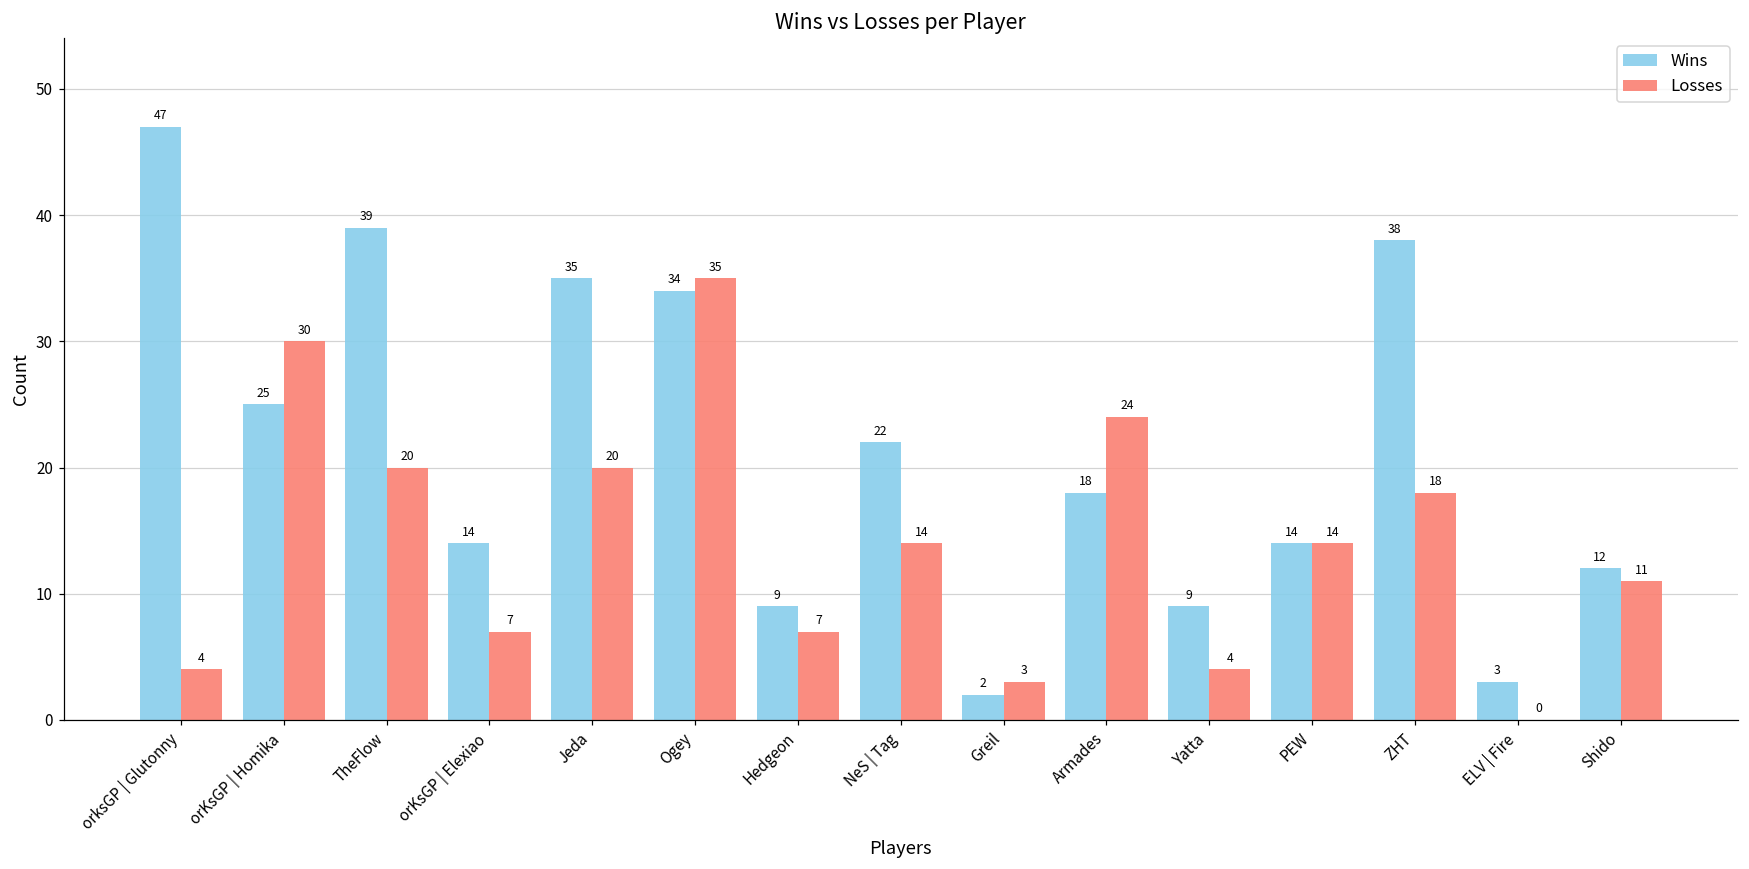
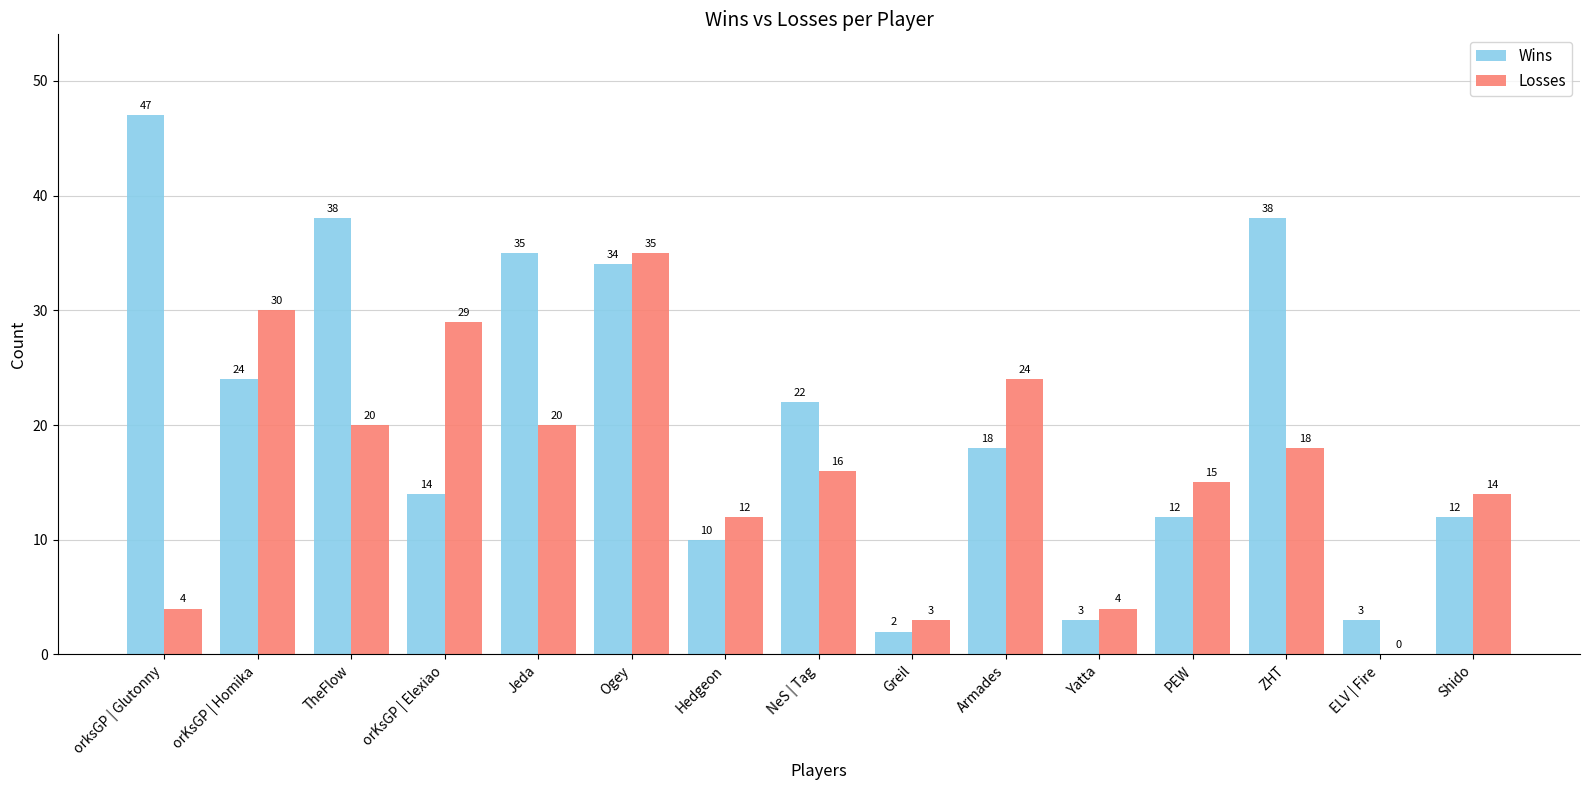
  {
    "Wins": {
      "orksGP | Glutonny": 47,
-     "orKsGP | Homika": 25,
-     "TheFlow": 39,
+     "orKsGP | Homika": 24,
+     "TheFlow": 38,
      "orKsGP | Elexiao": 14,
      "Jeda": 35,
      "Ogey": 34,
-     "Hedgeon": 9,
+     "Hedgeon": 10,
      "NeS | Tag": 22,
      "Greil": 2,
      "Armades": 18,
-     "Yatta": 9,
-     "PEW": 14,
+     "Yatta": 3,
+     "PEW": 12,
      "ZHT": 38,
      "ELV | Fire": 3,
      "Shido": 12
    },
    "Losses": {
      "orksGP | Glutonny": 4,
      "orKsGP | Homika": 30,
      "TheFlow": 20,
-     "orKsGP | Elexiao": 7,
+     "orKsGP | Elexiao": 29,
      "Jeda": 20,
      "Ogey": 35,
-     "Hedgeon": 7,
-     "NeS | Tag": 14,
+     "Hedgeon": 12,
+     "NeS | Tag": 16,
      "Greil": 3,
      "Armades": 24,
      "Yatta": 4,
-     "PEW": 14,
+     "PEW": 15,
      "ZHT": 18,
      "ELV | Fire": 0,
-     "Shido": 11
+     "Shido": 14
    }
  }
